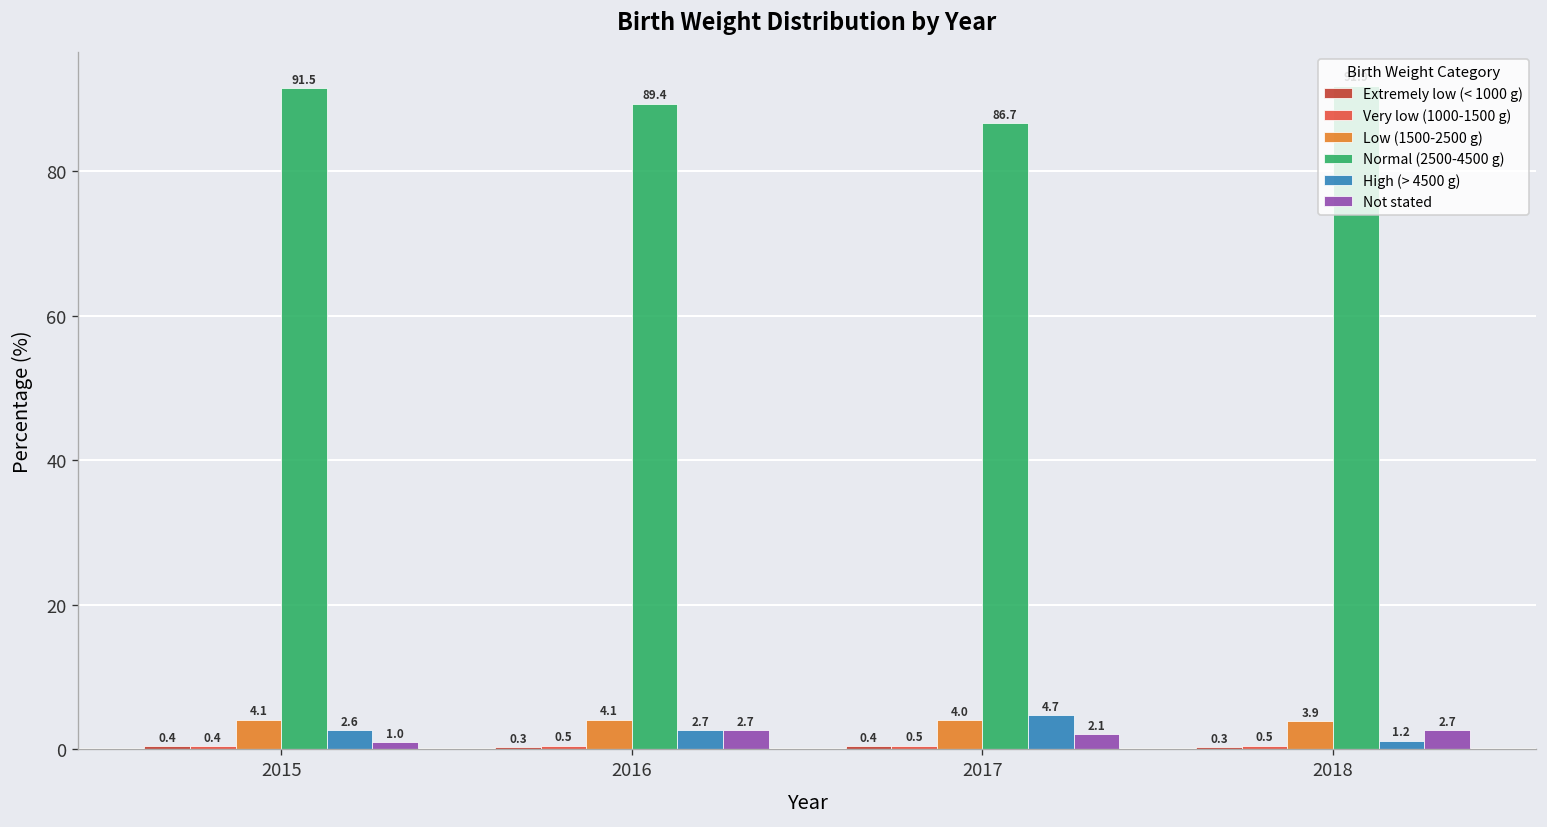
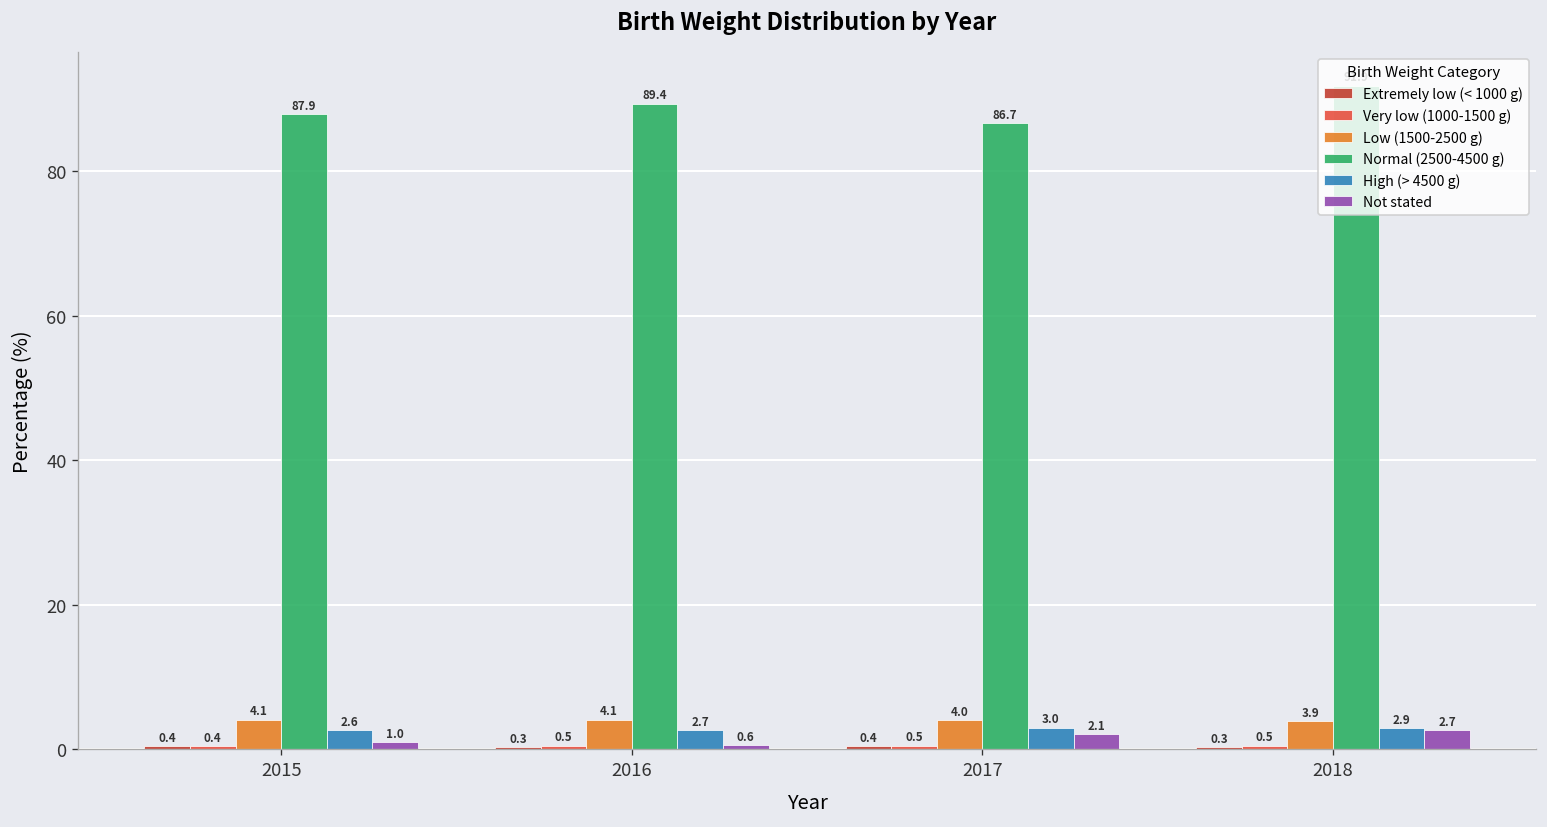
  {
    "Normal (2500-4500 g)": {
-     "2015": 91.5,
+     "2015": 87.9,
      "2016": 89.4,
      "2017": 86.7
    },
    "High (> 4500 g)": {
      "2015": 2.6,
      "2016": 2.7,
-     "2017": 4.7,
-     "2018": 1.2
+     "2017": 3.0,
+     "2018": 2.9
    },
    "Not stated": {
      "2015": 1.0,
-     "2016": 2.7,
+     "2016": 0.6,
      "2017": 2.1,
      "2018": 2.7
    }
  }
